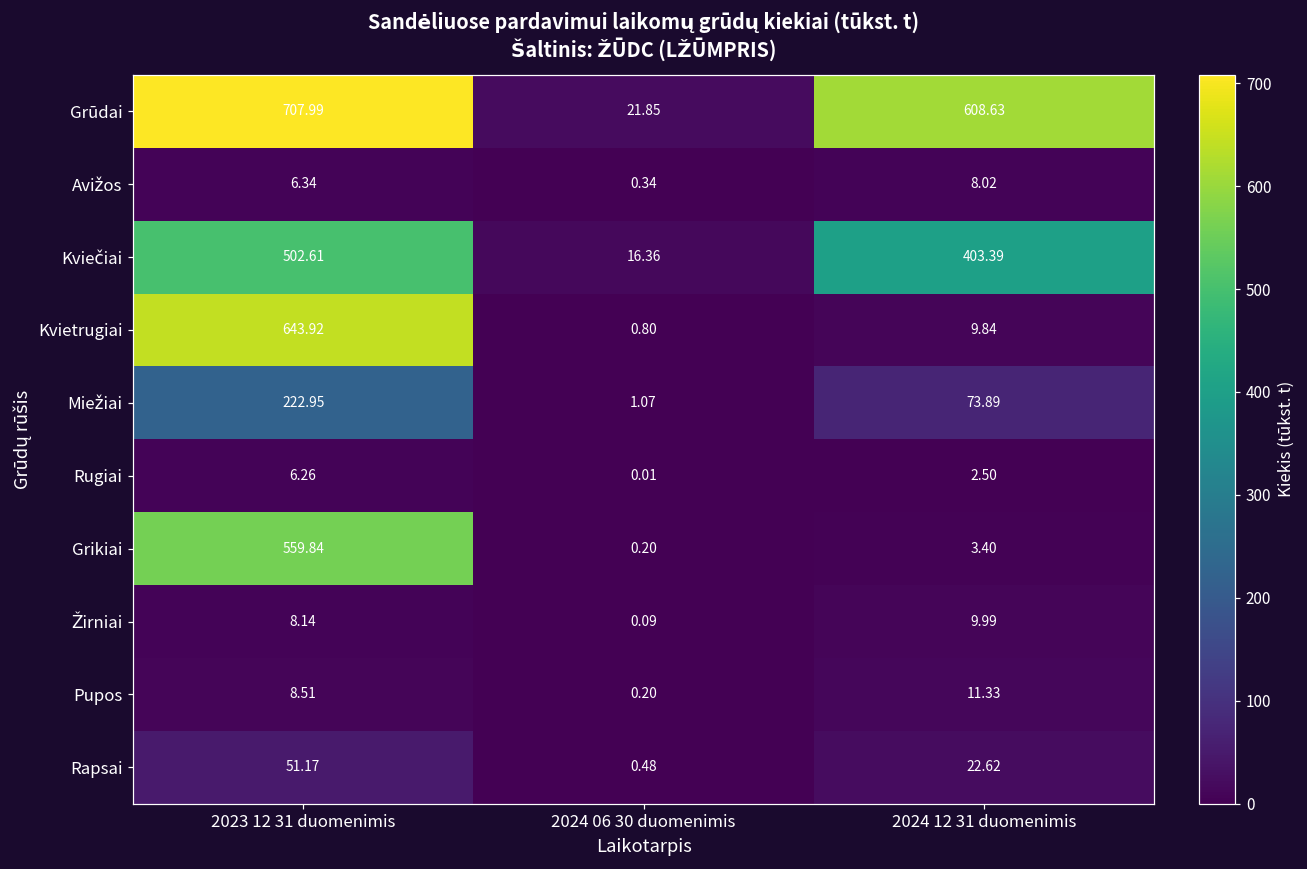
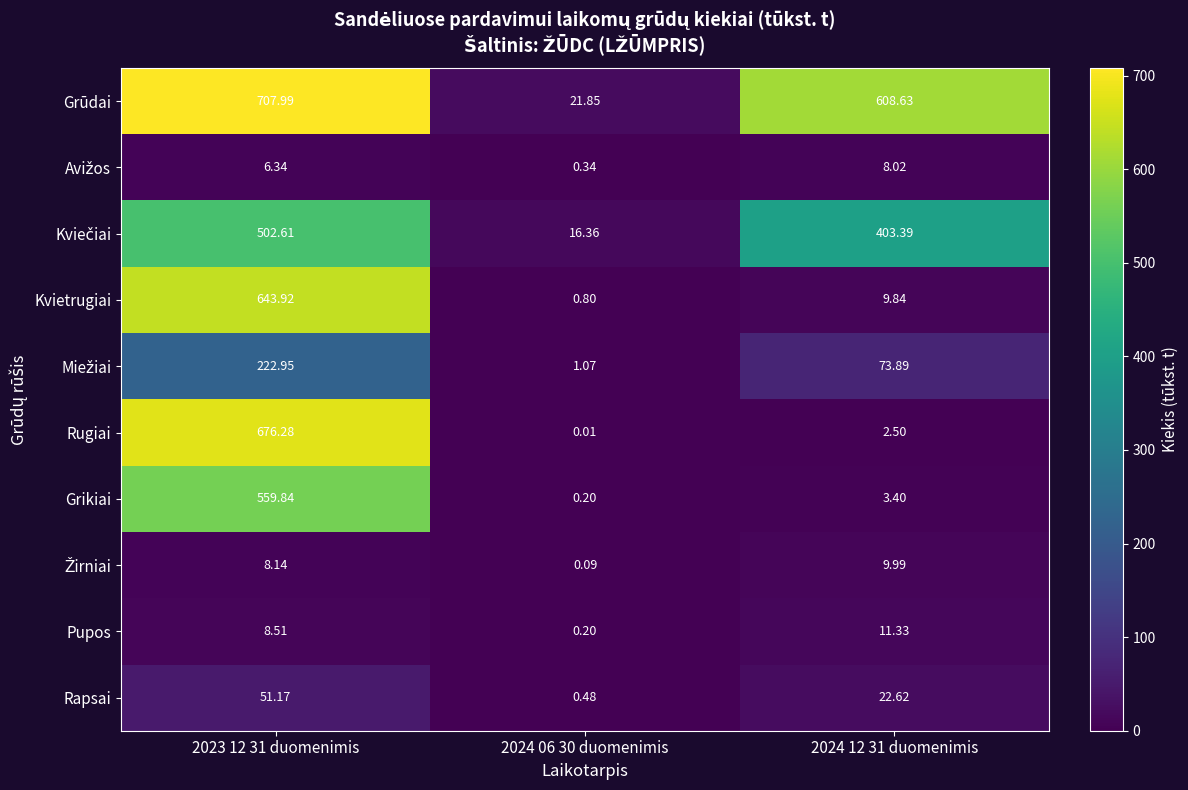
  {
    "Grūdai": {
      "2023 12 31 duomenimis": 707.99,
      "2024 06 30 duomenimis": 21.85,
      "2024 12 31 duomenimis": 608.63
    },
    "Avižos": {
      "2023 12 31 duomenimis": 6.34,
      "2024 06 30 duomenimis": 0.34,
      "2024 12 31 duomenimis": 8.02
    },
    "Kviečiai": {
      "2023 12 31 duomenimis": 502.61,
      "2024 06 30 duomenimis": 16.36,
      "2024 12 31 duomenimis": 403.39
    },
    "Kvietrugiai": {
      "2023 12 31 duomenimis": 643.92,
      "2024 06 30 duomenimis": 0.80,
      "2024 12 31 duomenimis": 9.84
    },
    "Miežiai": {
      "2023 12 31 duomenimis": 222.95,
      "2024 06 30 duomenimis": 1.07,
      "2024 12 31 duomenimis": 73.89
    },
    "Rugiai": {
-     "2023 12 31 duomenimis": 6.26,
+     "2023 12 31 duomenimis": 676.28,
      "2024 06 30 duomenimis": 0.01,
      "2024 12 31 duomenimis": 2.50
    },
    "Grikiai": {
      "2023 12 31 duomenimis": 559.84,
      "2024 06 30 duomenimis": 0.20,
      "2024 12 31 duomenimis": 3.40
    },
    "Žirniai": {
      "2023 12 31 duomenimis": 8.14,
      "2024 06 30 duomenimis": 0.09,
      "2024 12 31 duomenimis": 9.99
    },
    "Pupos": {
      "2023 12 31 duomenimis": 8.51,
      "2024 06 30 duomenimis": 0.20,
      "2024 12 31 duomenimis": 11.33
    },
    "Rapsai": {
      "2023 12 31 duomenimis": 51.17,
      "2024 06 30 duomenimis": 0.48,
      "2024 12 31 duomenimis": 22.62
    }
  }
